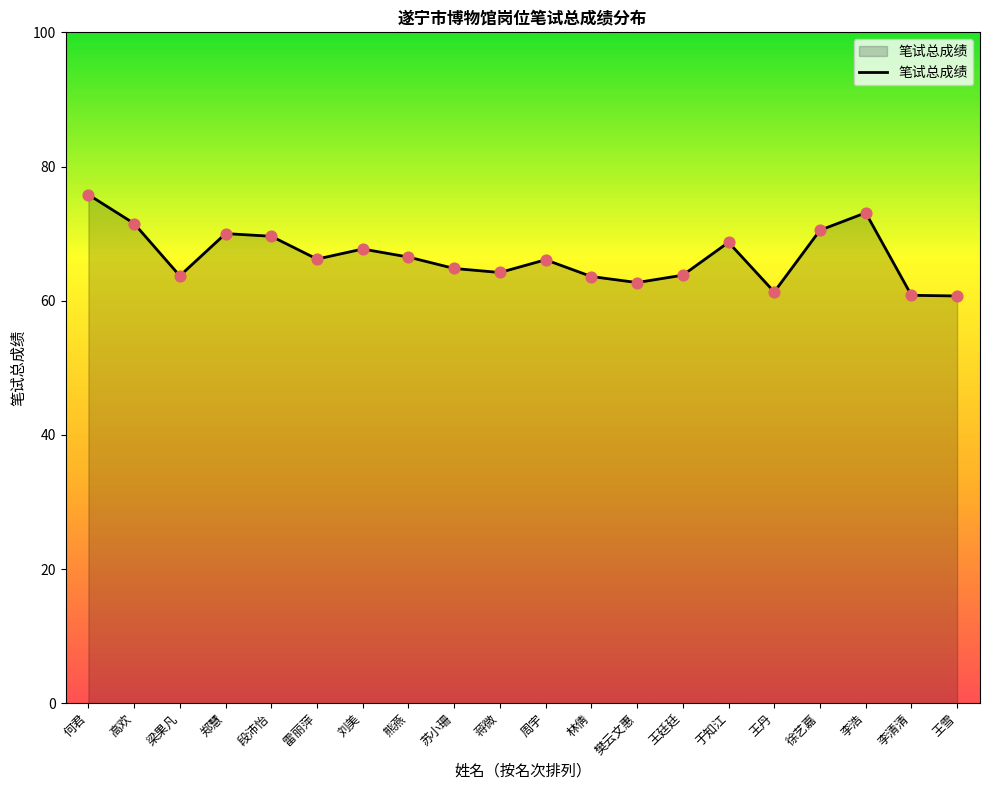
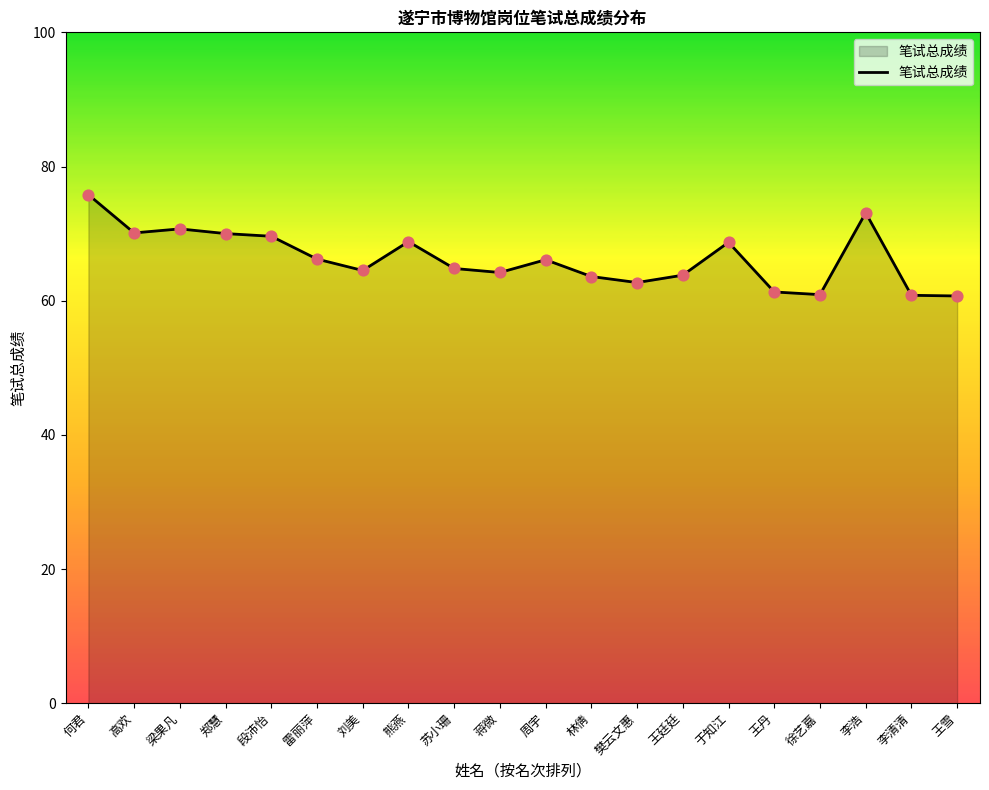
  {
    "何君": 76,
-   "高欢": 72,
-   "梁果凡": 64,
+   "高欢": 70,
+   "梁果凡": 71,
    "郑慧": 70,
    "段沛怡": 70,
    "雷丽萍": 66,
-   "刘美": 68,
-   "熊燕": 67,
+   "刘美": 65,
+   "熊燕": 69,
    "苏小珊": 65,
    "蒋微": 64,
    "周宇": 66,
    "林倩": 64,
    "樊云文惠": 63,
    "王廷廷": 64,
    "于知江": 69,
    "王丹": 61,
-   "徐艺嘉": 71,
+   "徐艺嘉": 61,
    "李浩": 73,
    "李清清": 61,
    "王雪": 61
  }
